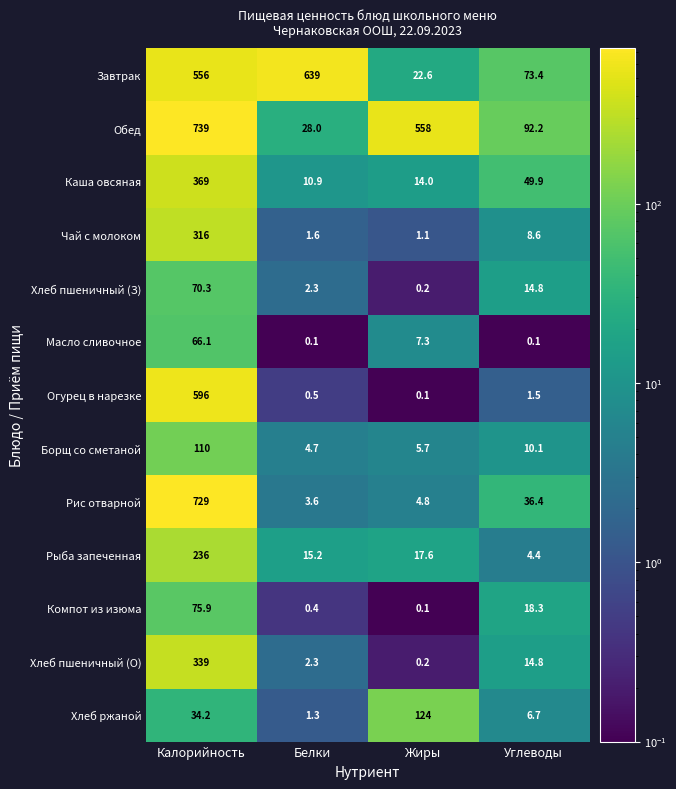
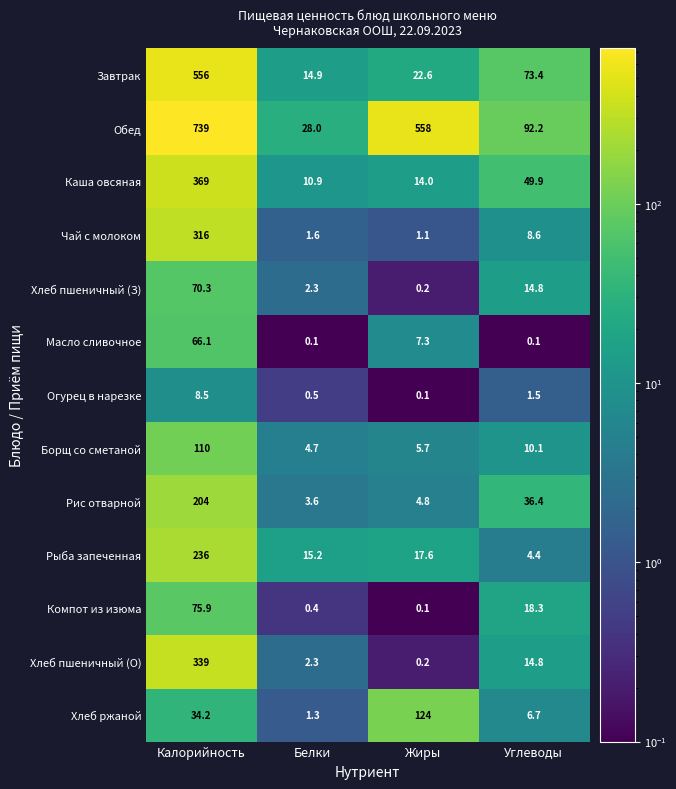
  {
    "Завтрак": {
      "Калорийность": 556,
-     "Белки": 639,
+     "Белки": 14.9,
      "Жиры": 22.6,
      "Углеводы": 73.4
    },
    "Обед": {
      "Калорийность": 739,
      "Белки": 28.0,
      "Жиры": 558,
      "Углеводы": 92.2
    },
    "Каша овсяная": {
      "Калорийность": 369,
      "Белки": 10.9,
      "Жиры": 14.0,
      "Углеводы": 49.9
    },
    "Чай с молоком": {
      "Калорийность": 316,
      "Белки": 1.6,
      "Жиры": 1.1,
      "Углеводы": 8.6
    },
    "Хлеб пшеничный (З)": {
      "Калорийность": 70.3,
      "Белки": 2.3,
      "Жиры": 0.2,
      "Углеводы": 14.8
    },
    "Масло сливочное": {
      "Калорийность": 66.1,
      "Белки": 0.1,
      "Жиры": 7.3,
      "Углеводы": 0.1
    },
    "Огурец в нарезке": {
-     "Калорийность": 596,
+     "Калорийность": 8.5,
      "Белки": 0.5,
      "Жиры": 0.1,
      "Углеводы": 1.5
    },
    "Борщ со сметаной": {
      "Калорийность": 110,
      "Белки": 4.7,
      "Жиры": 5.7,
      "Углеводы": 10.1
    },
    "Рис отварной": {
-     "Калорийность": 729,
+     "Калорийность": 204,
      "Белки": 3.6,
      "Жиры": 4.8,
      "Углеводы": 36.4
    },
    "Рыба запеченная": {
      "Калорийность": 236,
      "Белки": 15.2,
      "Жиры": 17.6,
      "Углеводы": 4.4
    },
    "Компот из изюма": {
      "Калорийность": 75.9,
      "Белки": 0.4,
      "Жиры": 0.1,
      "Углеводы": 18.3
    },
    "Хлеб пшеничный (О)": {
      "Калорийность": 339,
      "Белки": 2.3,
      "Жиры": 0.2,
      "Углеводы": 14.8
    },
    "Хлеб ржаной": {
      "Калорийность": 34.2,
      "Белки": 1.3,
      "Жиры": 124,
      "Углеводы": 6.7
    }
  }
